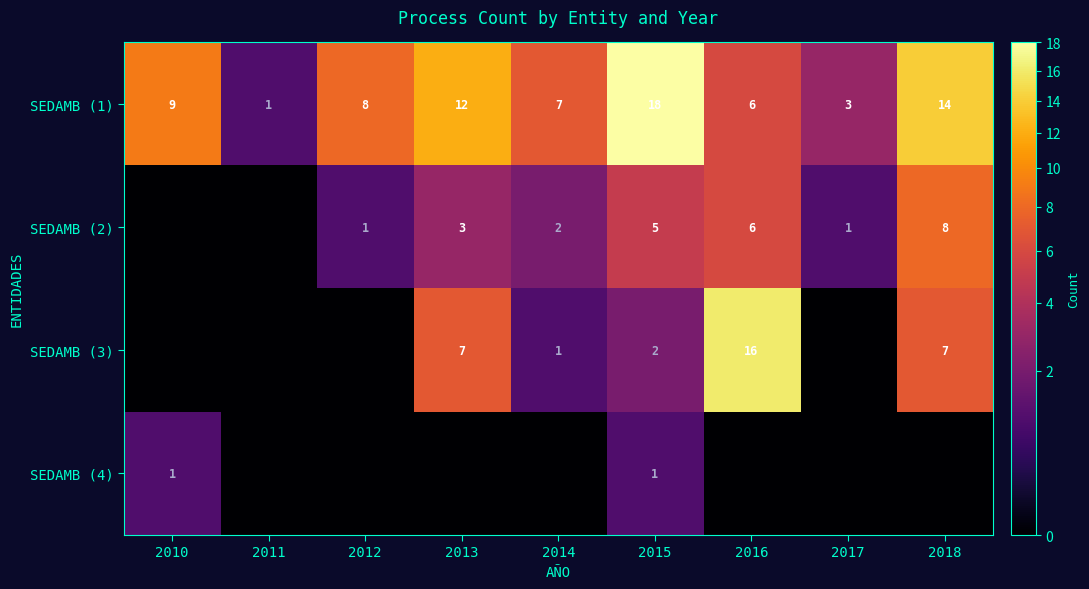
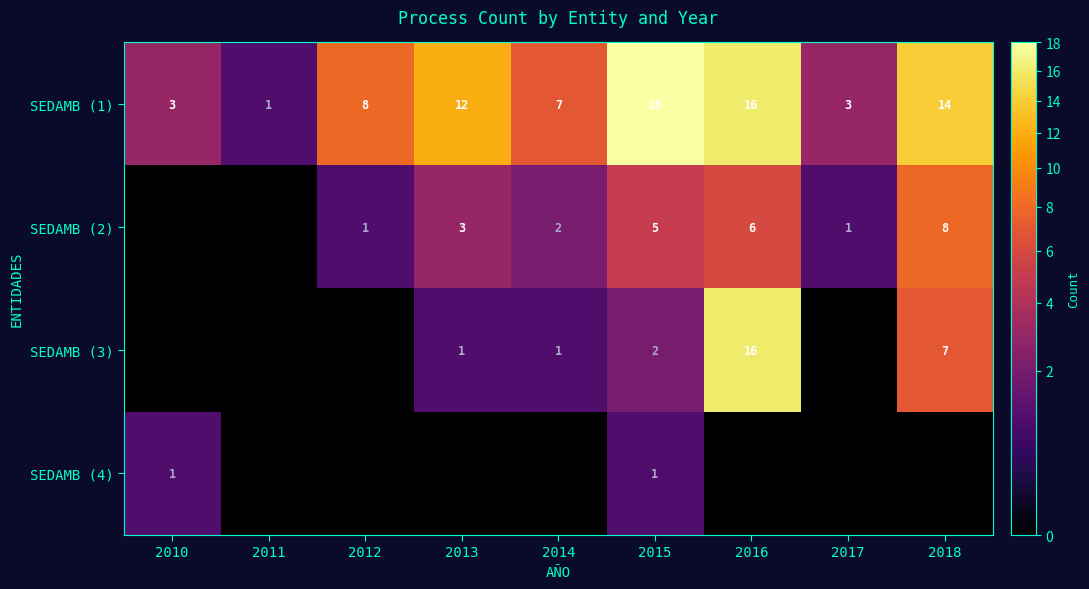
  {
    "SEDAMB (1)": {
-     "2010": 9,
+     "2010": 3,
      "2011": 1,
      "2012": 8,
      "2013": 12,
      "2014": 7,
      "2015": 18,
-     "2016": 6,
+     "2016": 16,
      "2017": 3,
      "2018": 14
    },
    "SEDAMB (2)": {
      "2012": 1,
      "2013": 3,
      "2014": 2,
      "2015": 5,
      "2016": 6,
      "2017": 1,
      "2018": 8
    },
    "SEDAMB (3)": {
-     "2013": 7,
+     "2013": 1,
      "2014": 1,
      "2015": 2,
      "2016": 16,
      "2018": 7
    },
    "SEDAMB (4)": {
      "2010": 1,
      "2015": 1
    }
  }
